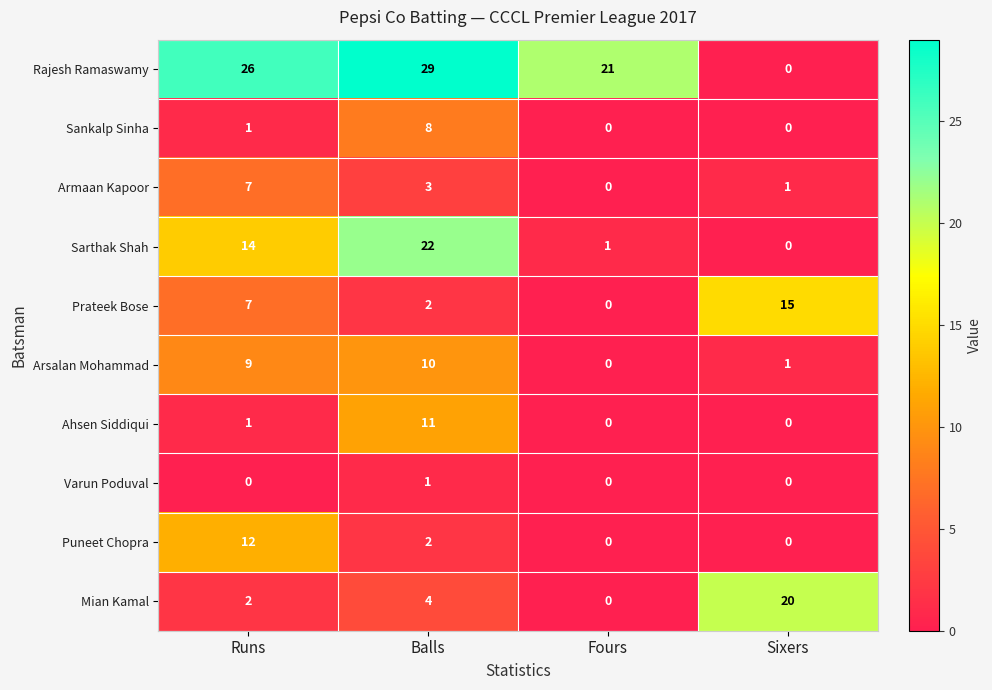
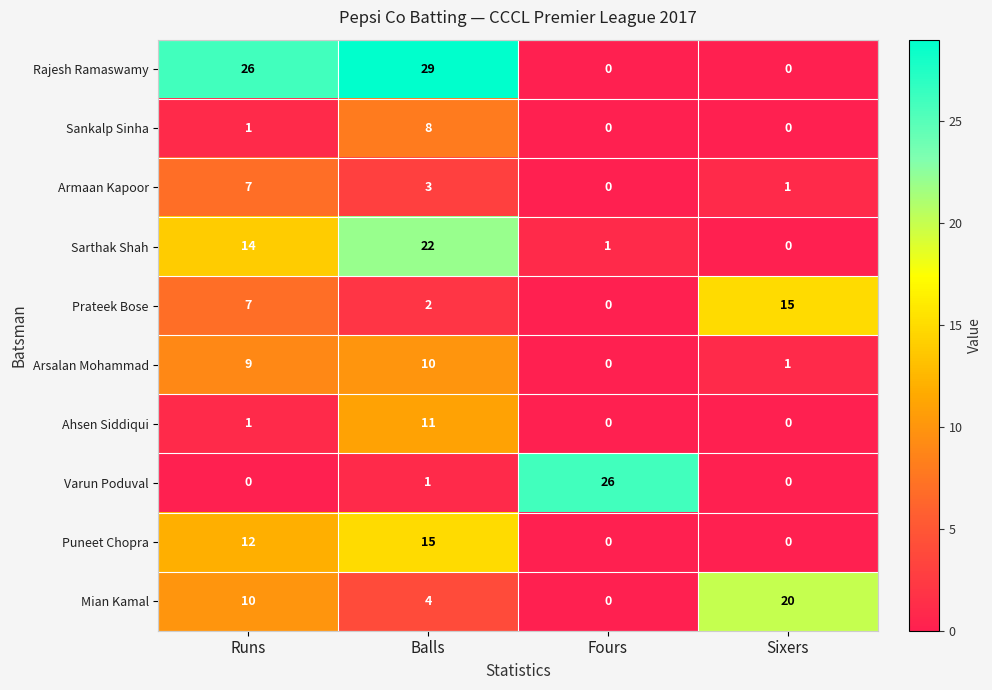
  {
    "Rajesh Ramaswamy": {
      "Runs": 26,
      "Balls": 29,
-     "Fours": 21,
+     "Fours": 0,
      "Sixers": 0
    },
    "Sankalp Sinha": {
      "Runs": 1,
      "Balls": 8,
      "Fours": 0,
      "Sixers": 0
    },
    "Armaan Kapoor": {
      "Runs": 7,
      "Balls": 3,
      "Fours": 0,
      "Sixers": 1
    },
    "Sarthak Shah": {
      "Runs": 14,
      "Balls": 22,
      "Fours": 1,
      "Sixers": 0
    },
    "Prateek Bose": {
      "Runs": 7,
      "Balls": 2,
      "Fours": 0,
      "Sixers": 15
    },
    "Arsalan Mohammad": {
      "Runs": 9,
      "Balls": 10,
      "Fours": 0,
      "Sixers": 1
    },
    "Ahsen Siddiqui": {
      "Runs": 1,
      "Balls": 11,
      "Fours": 0,
      "Sixers": 0
    },
    "Varun Poduval": {
      "Runs": 0,
      "Balls": 1,
-     "Fours": 0,
+     "Fours": 26,
      "Sixers": 0
    },
    "Puneet Chopra": {
      "Runs": 12,
-     "Balls": 2,
+     "Balls": 15,
      "Fours": 0,
      "Sixers": 0
    },
    "Mian Kamal": {
-     "Runs": 2,
+     "Runs": 10,
      "Balls": 4,
      "Fours": 0,
      "Sixers": 20
    }
  }
